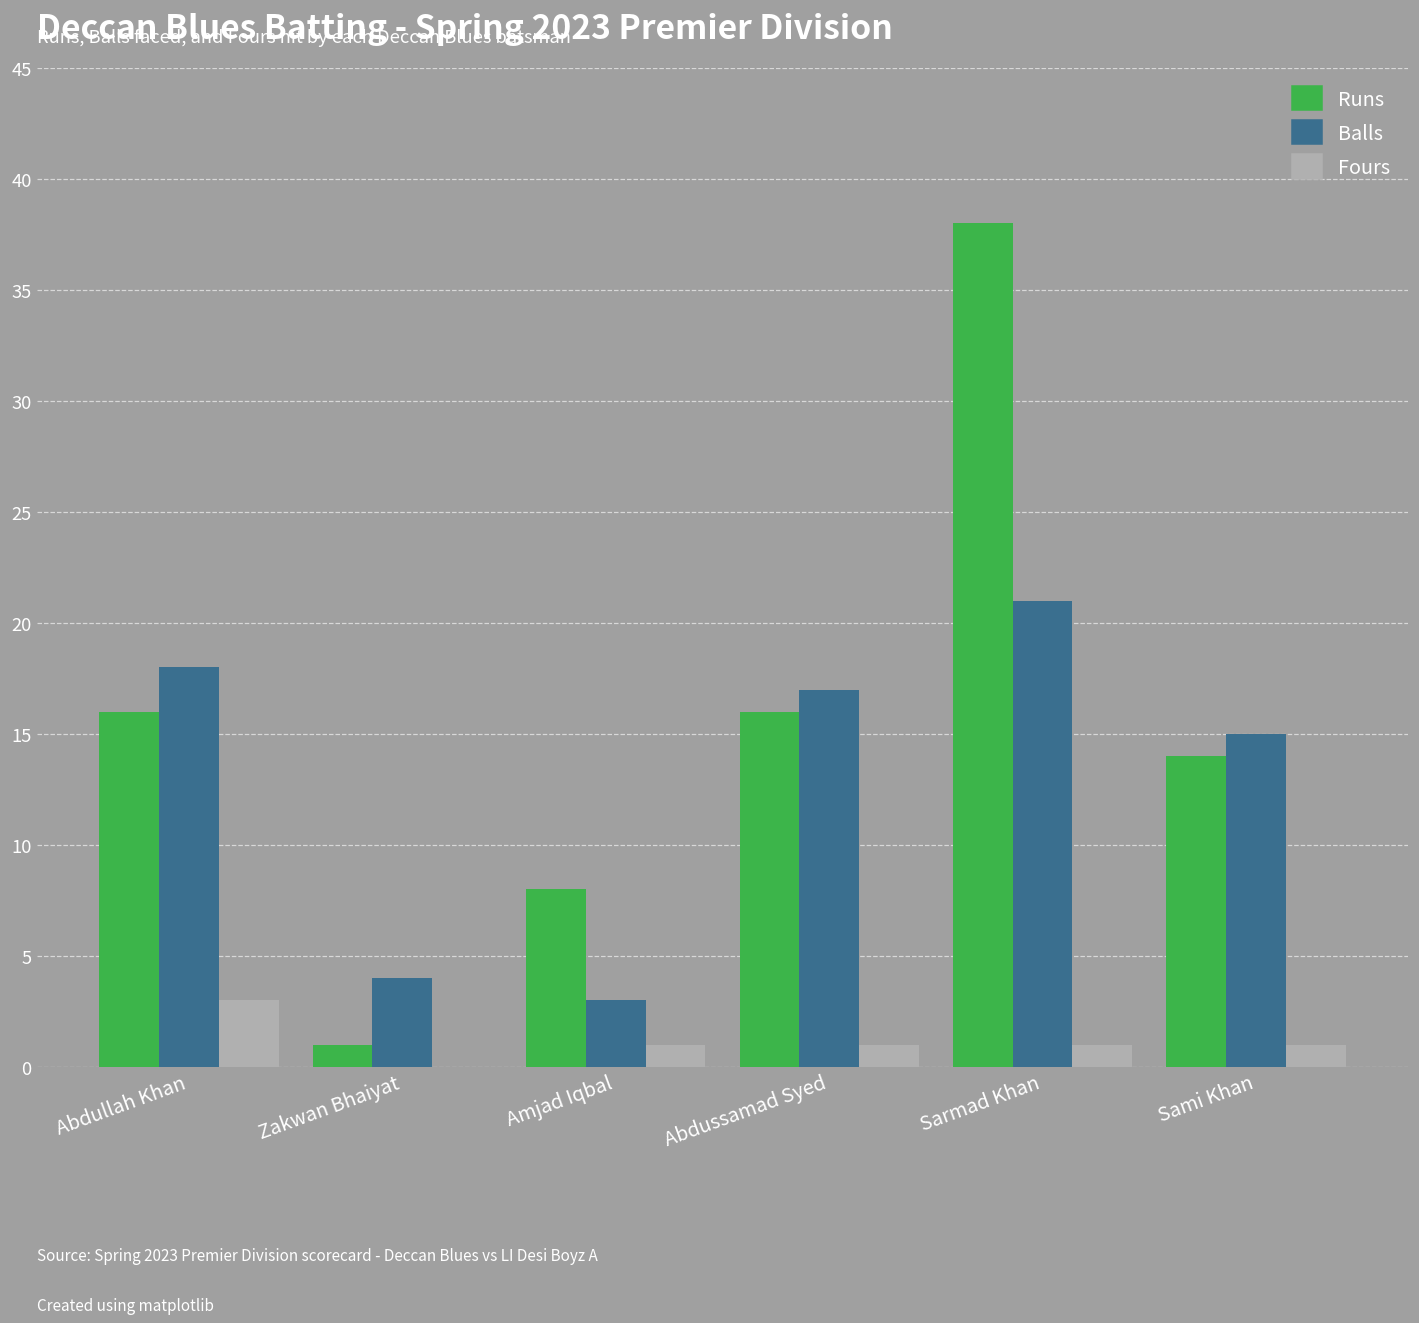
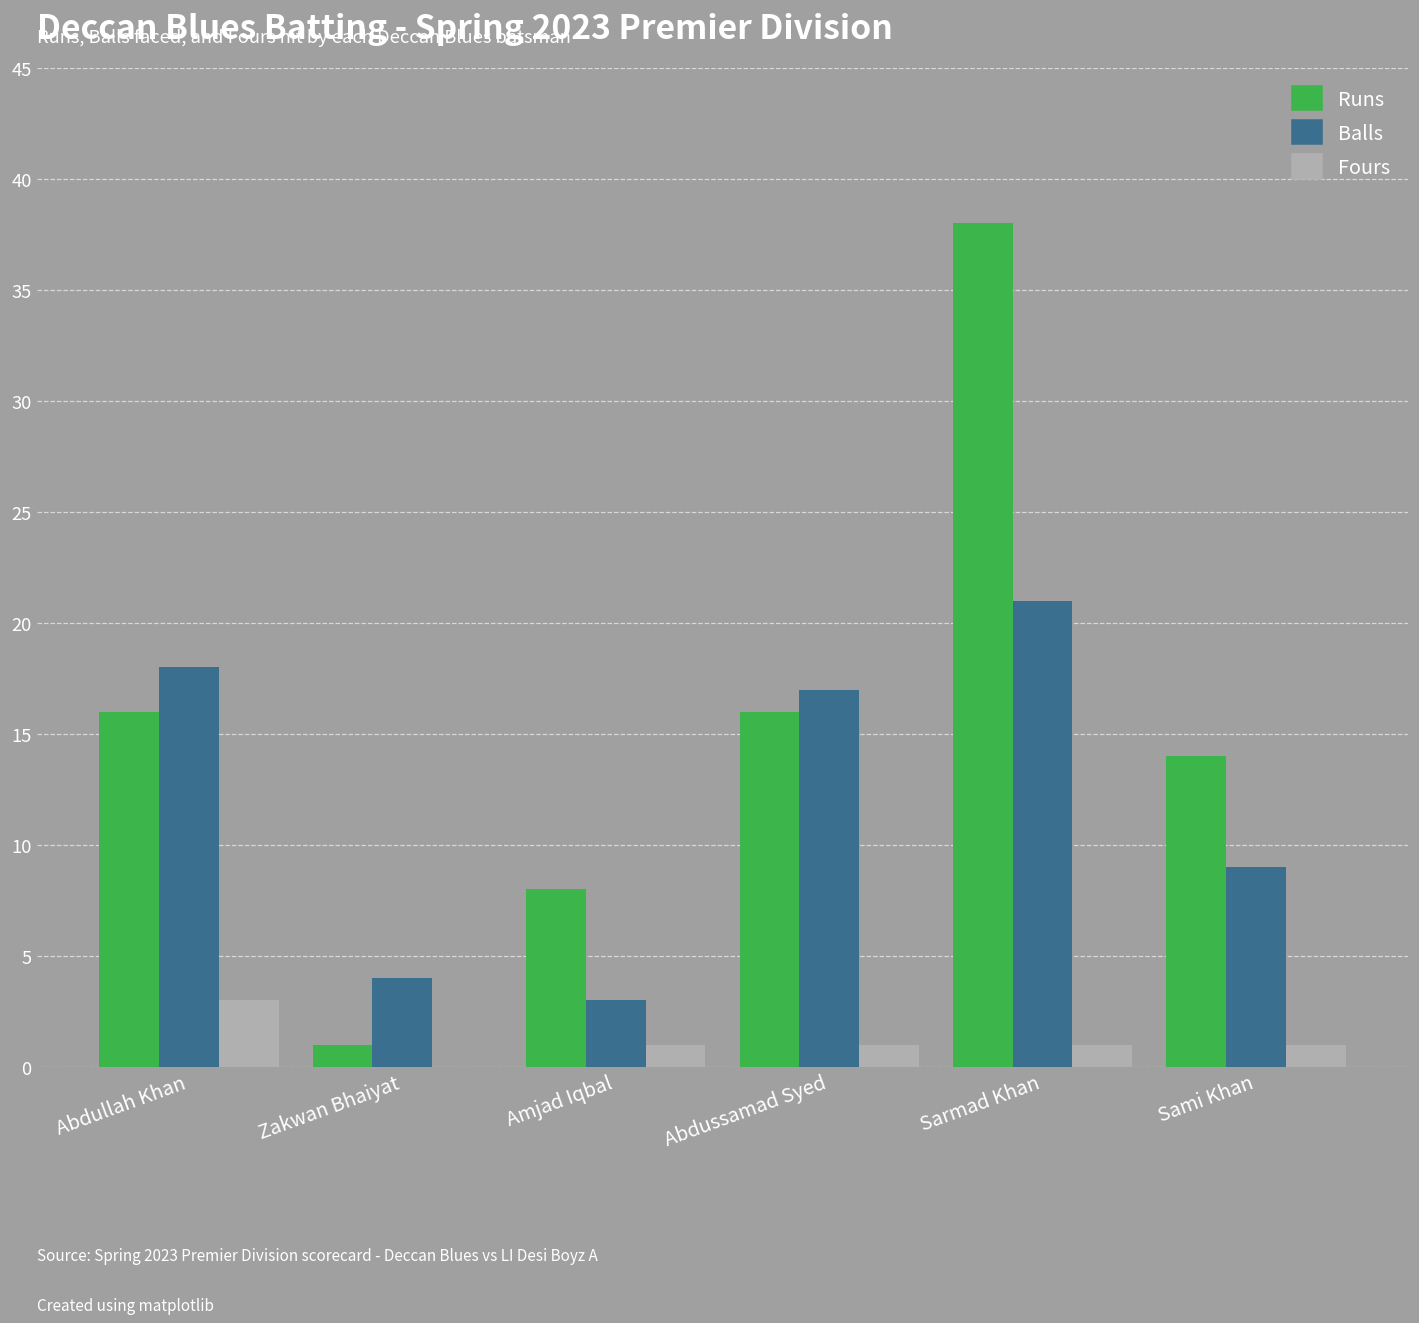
  {
    "Runs": {
      "Abdullah Khan": 16,
      "Zakwan Bhaiyat": 1,
      "Amjad Iqbal": 8,
      "Abdussamad Syed": 16,
      "Sarmad Khan": 38,
      "Sami Khan": 14
    },
    "Balls": {
      "Abdullah Khan": 18,
      "Zakwan Bhaiyat": 4,
      "Amjad Iqbal": 3,
      "Abdussamad Syed": 17,
      "Sarmad Khan": 21,
-     "Sami Khan": 15
+     "Sami Khan": 9
    },
    "Fours": {
      "Abdullah Khan": 3,
      "Zakwan Bhaiyat": 0,
      "Amjad Iqbal": 1,
      "Abdussamad Syed": 1,
      "Sarmad Khan": 1,
      "Sami Khan": 1
    }
  }
